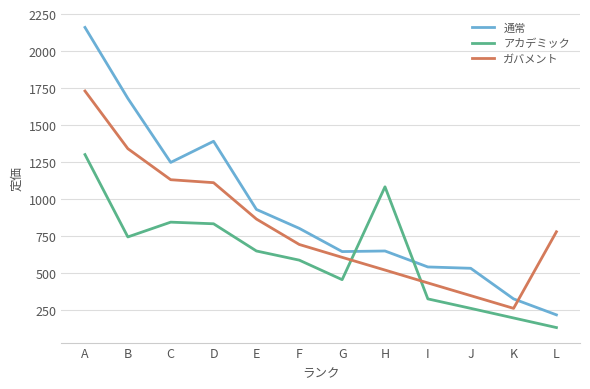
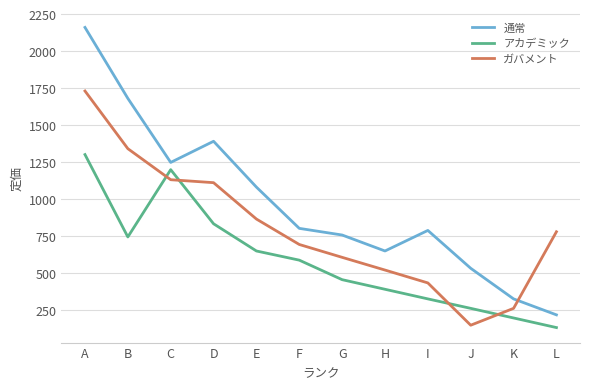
  {
    "通常": {
      "A": 2160,
      "B": 1680,
      "C": 1250,
      "D": 1390,
-     "E": 930,
+     "E": 1080,
      "F": 800,
-     "G": 640,
+     "G": 760,
      "H": 650,
-     "I": 540,
+     "I": 790,
      "J": 530,
      "K": 320,
      "L": 220
    },
    "アカデミック": {
      "A": 1300,
      "B": 740,
-     "C": 840,
+     "C": 1200,
      "D": 830,
      "E": 650,
      "F": 590,
      "G": 450,
-     "H": 1080,
+     "H": 390,
      "I": 320,
      "J": 260,
      "K": 200,
      "L": 130
    },
    "ガバメント": {
      "A": 1730,
      "B": 1340,
      "C": 1130,
      "D": 1110,
      "E": 860,
      "F": 690,
      "G": 610,
      "H": 520,
      "I": 430,
-     "J": 350,
+     "J": 150,
      "K": 260,
      "L": 780
    }
  }
